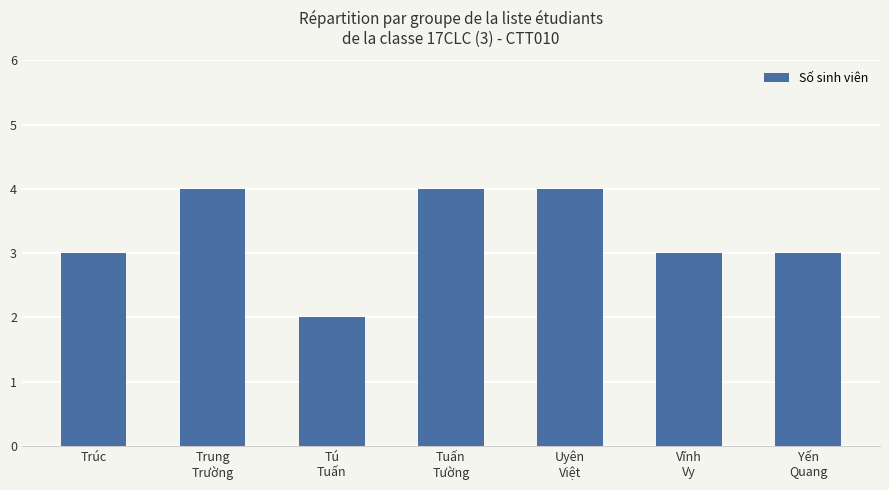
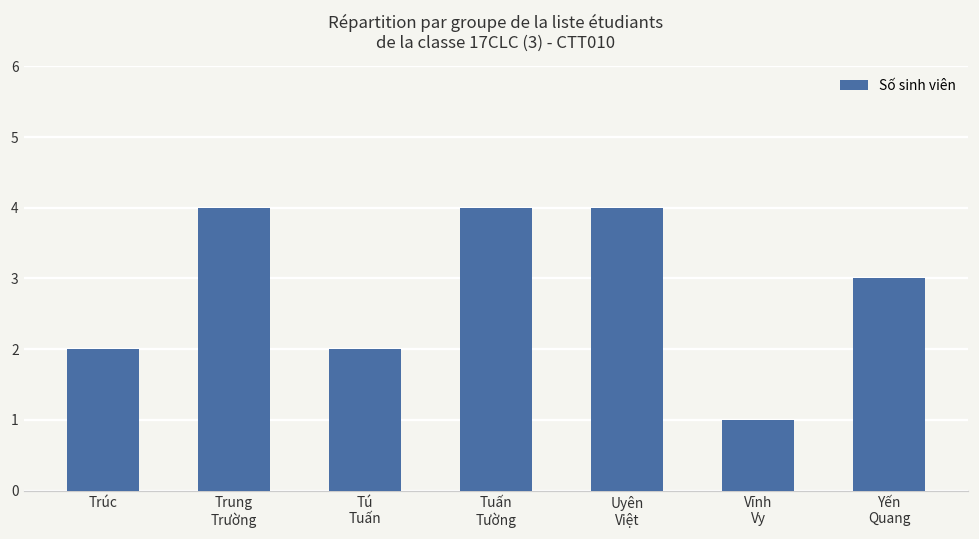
  {
-   "Trúc": 3,
+   "Trúc": 2,
    "Trung Trường": 4,
    "Tú Tuấn": 2,
    "Tuấn Tường": 4,
    "Uyên Việt": 4,
-   "Vĩnh Vy": 3,
+   "Vĩnh Vy": 1,
    "Yến Quang": 3
  }
